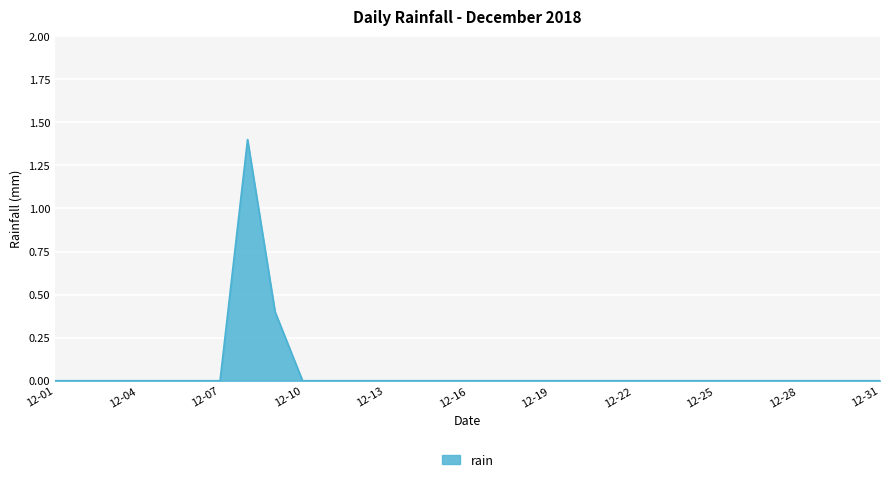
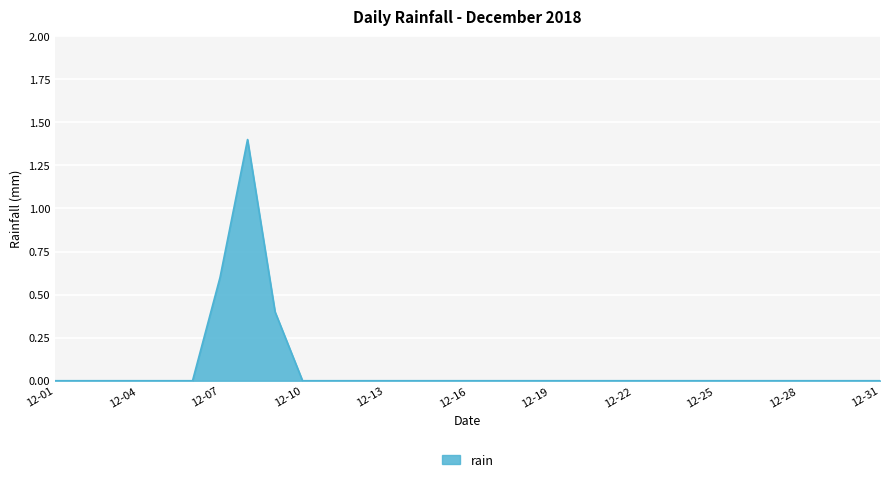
  {
    "12-01": 0.0,
    "12-04": 0.0,
-   "12-07": 0.0,
+   "12-07": 0.6,
    "12-10": 0.0,
    "12-13": 0.0,
    "12-16": 0.0,
    "12-19": 0.0,
    "12-22": 0.0,
    "12-25": 0.0,
    "12-28": 0.0,
    "12-31": 0.0
  }
